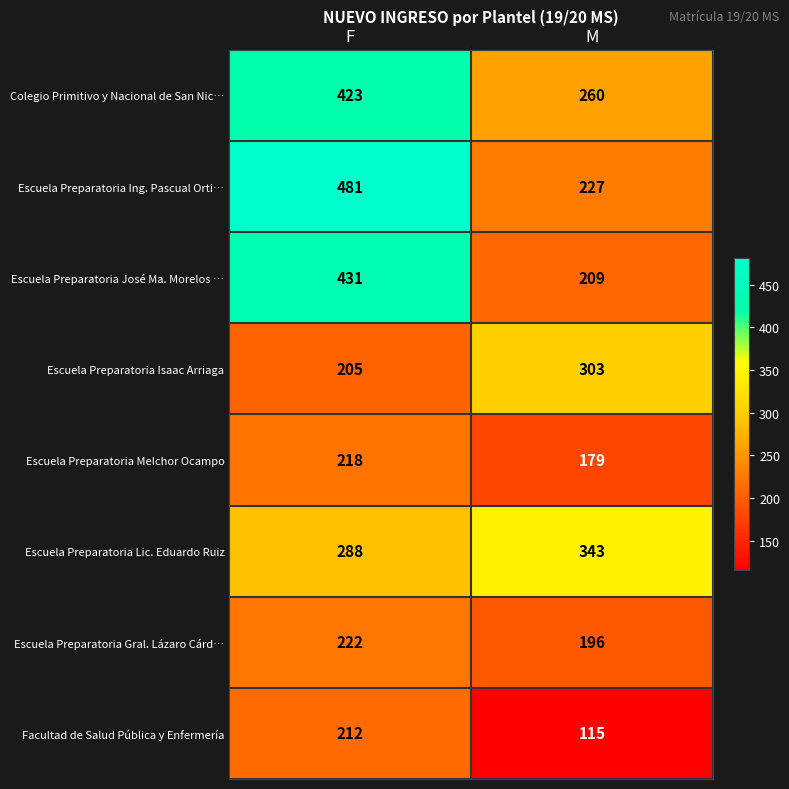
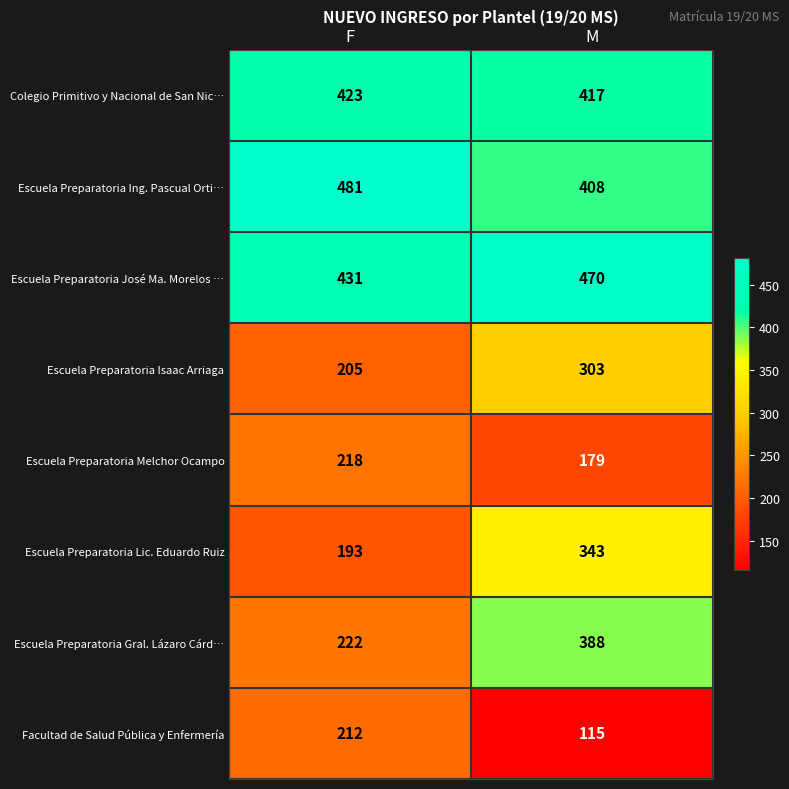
  {
    "Colegio Primitivo y Nacional de San Nic…": {
      "F": 423,
-     "M": 260
+     "M": 417
    },
    "Escuela Preparatoria Ing. Pascual Orti…": {
      "F": 481,
-     "M": 227
+     "M": 408
    },
    "Escuela Preparatoria José Ma. Morelos …": {
      "F": 431,
-     "M": 209
+     "M": 470
    },
    "Escuela Preparatoria Isaac Arriaga": {
      "F": 205,
      "M": 303
    },
    "Escuela Preparatoria Melchor Ocampo": {
      "F": 218,
      "M": 179
    },
    "Escuela Preparatoria Lic. Eduardo Ruiz": {
-     "F": 288,
+     "F": 193,
      "M": 343
    },
    "Escuela Preparatoria Gral. Lázaro Cárd…": {
      "F": 222,
-     "M": 196
+     "M": 388
    },
    "Facultad de Salud Pública y Enfermería": {
      "F": 212,
      "M": 115
    }
  }
